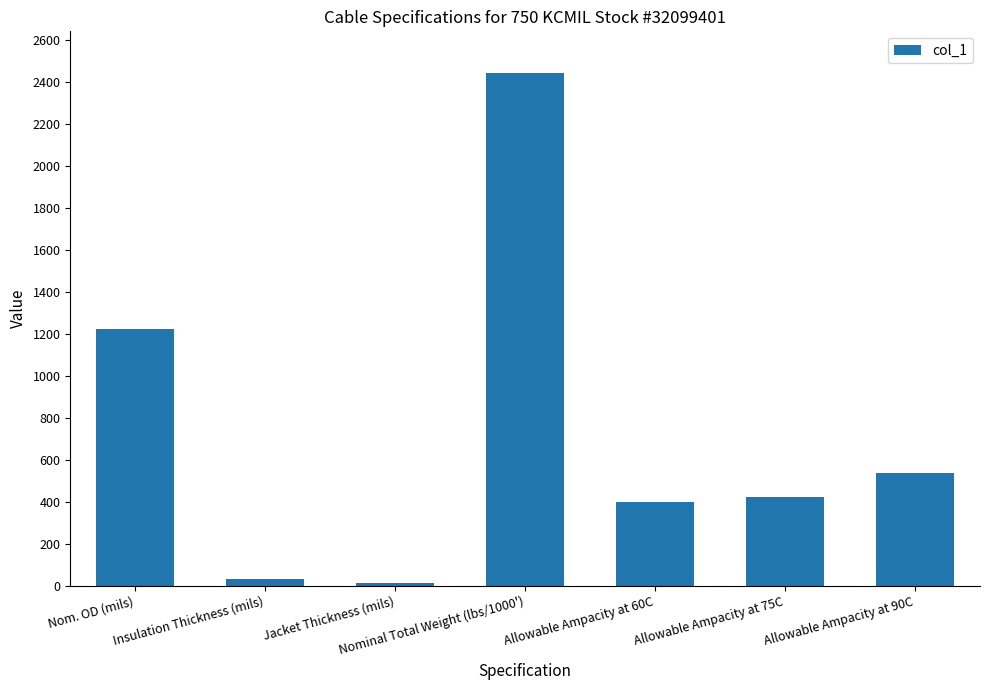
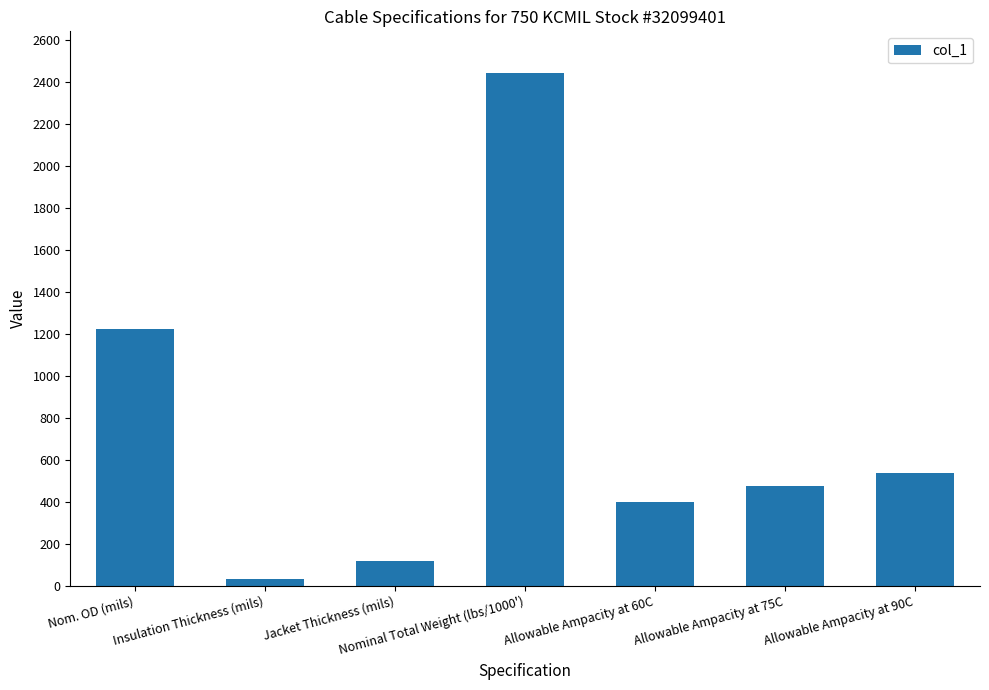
  {
    "Nom. OD (mils)": 1220,
    "Insulation Thickness (mils)": 30,
-   "Jacket Thickness (mils)": 10,
+   "Jacket Thickness (mils)": 120,
    "Nominal Total Weight (lbs/1000')": 2440,
    "Allowable Ampacity at 60C": 400,
-   "Allowable Ampacity at 75C": 420,
+   "Allowable Ampacity at 75C": 480,
    "Allowable Ampacity at 90C": 540
  }
